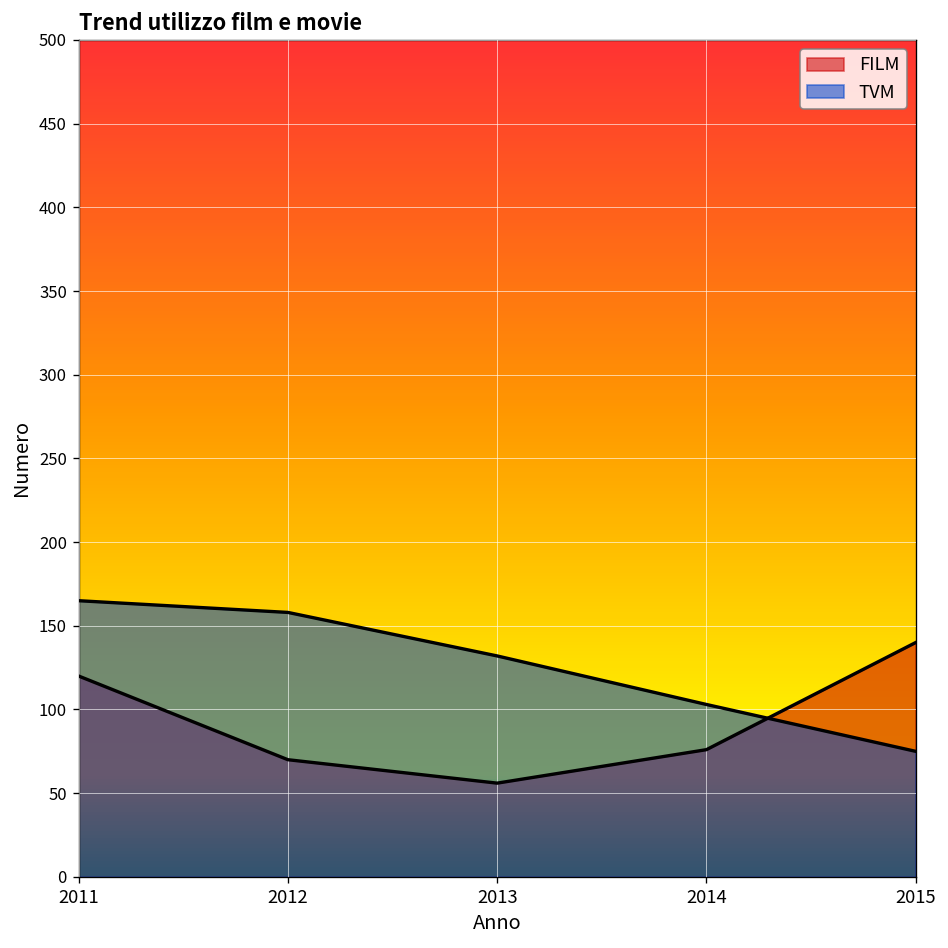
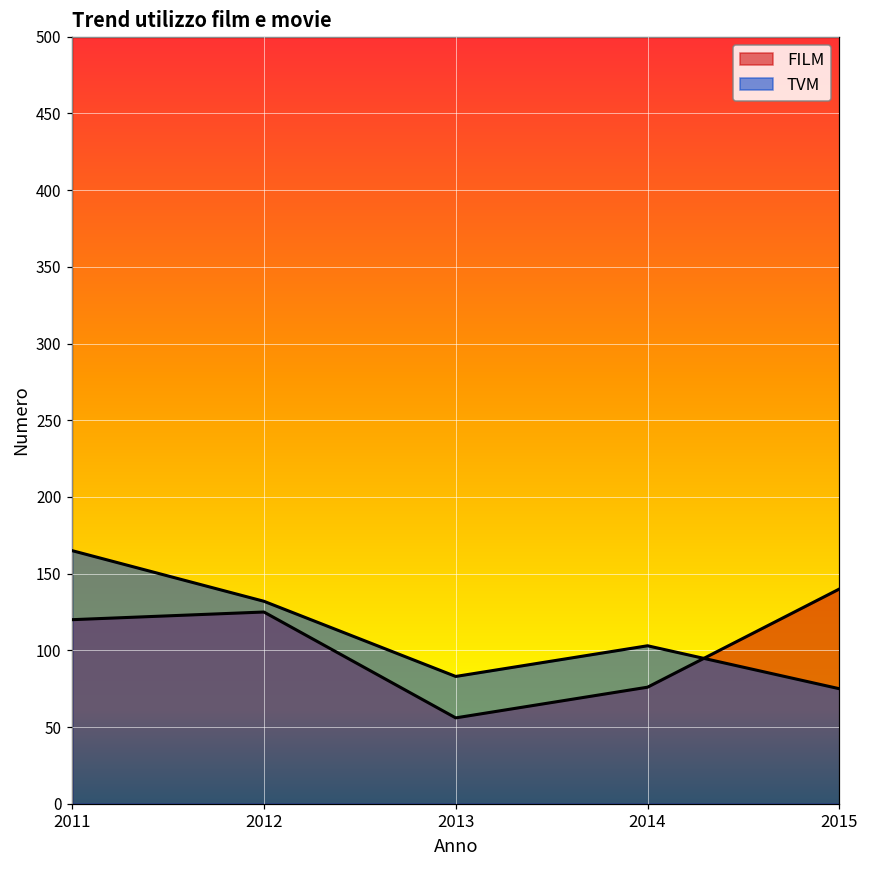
  {
    "FILM": {
      "2011": 120,
-     "2012": 70,
+     "2012": 125,
      "2013": 56,
      "2014": 76,
      "2015": 140
    },
    "TVM": {
      "2011": 165,
-     "2012": 158,
-     "2013": 132,
+     "2012": 132,
+     "2013": 83,
      "2014": 103,
      "2015": 75
    }
  }
